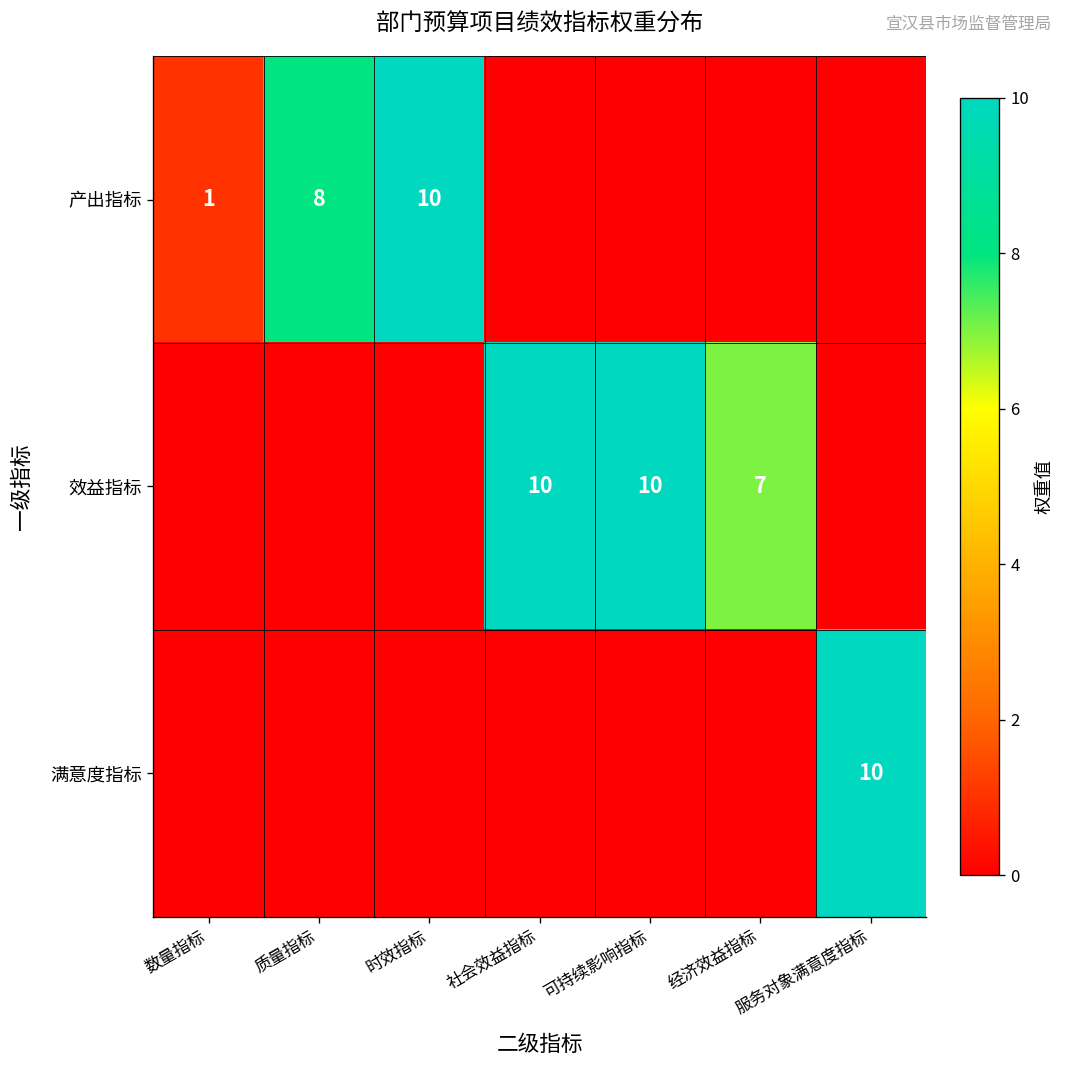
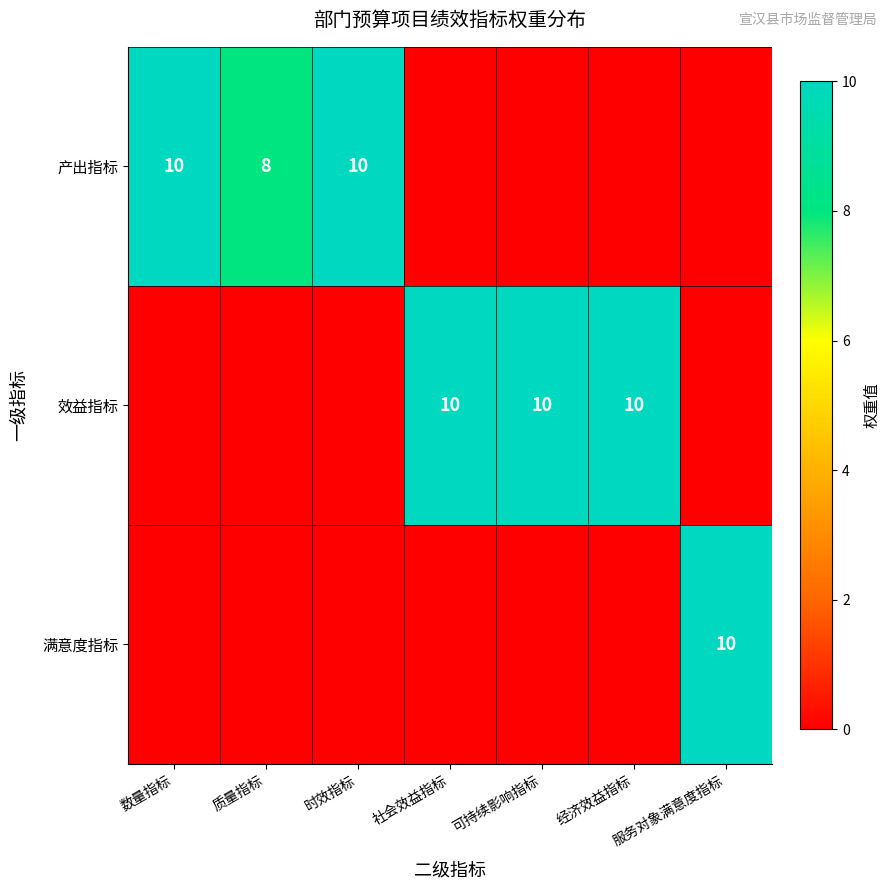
  {
    "产出指标": {
-     "数量指标": 1,
+     "数量指标": 10,
      "质量指标": 8,
      "时效指标": 10
    },
    "效益指标": {
      "社会效益指标": 10,
      "可持续影响指标": 10,
-     "经济效益指标": 7
+     "经济效益指标": 10
    },
    "满意度指标": {
      "服务对象满意度指标": 10
    }
  }
